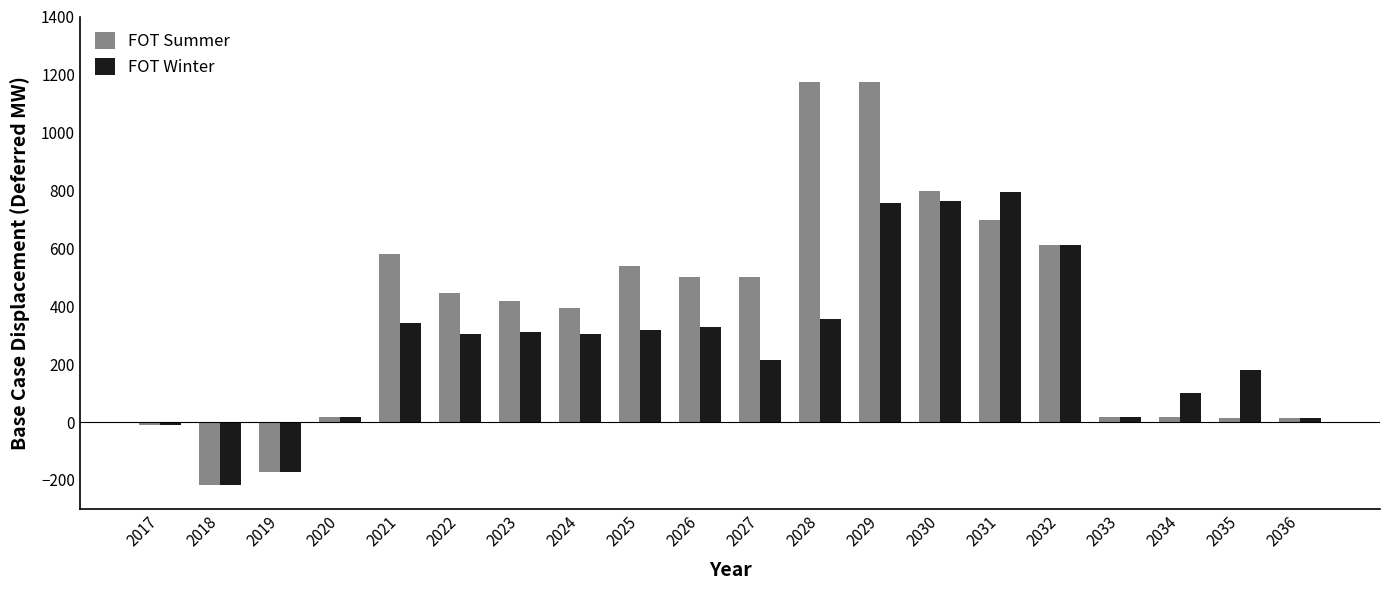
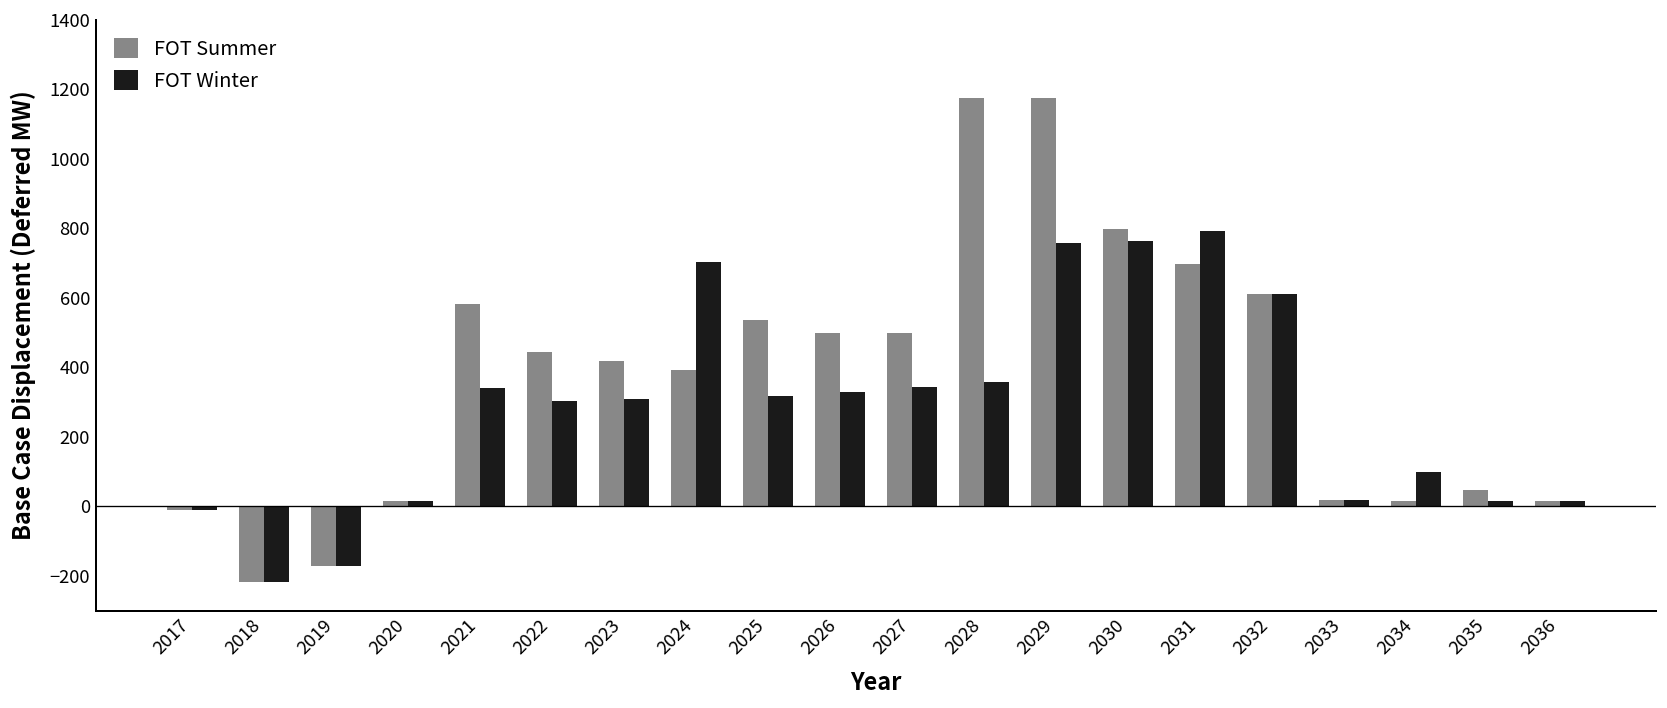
  {
    "FOT Summer": {
      "2017": -10,
      "2018": -220,
      "2019": -170,
      "2020": 20,
      "2021": 580,
      "2022": 440,
      "2023": 420,
      "2024": 390,
      "2025": 540,
      "2026": 500,
      "2027": 500,
      "2028": 1180,
      "2029": 1180,
      "2030": 800,
      "2031": 700,
      "2032": 610,
      "2033": 20,
      "2034": 20,
-     "2035": 10,
+     "2035": 50,
      "2036": 10
    },
    "FOT Winter": {
      "2017": -10,
      "2018": -220,
      "2019": -170,
      "2020": 20,
      "2021": 340,
      "2022": 300,
      "2023": 310,
-     "2024": 300,
+     "2024": 700,
      "2025": 320,
      "2026": 330,
-     "2027": 210,
+     "2027": 340,
      "2028": 360,
      "2029": 760,
      "2030": 760,
      "2031": 790,
      "2032": 610,
      "2033": 20,
      "2034": 100,
-     "2035": 180,
+     "2035": 10,
      "2036": 10
    }
  }
